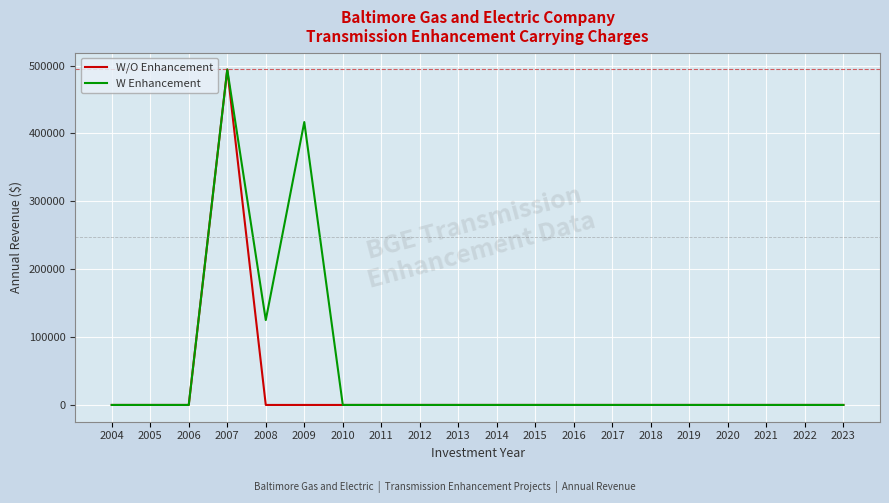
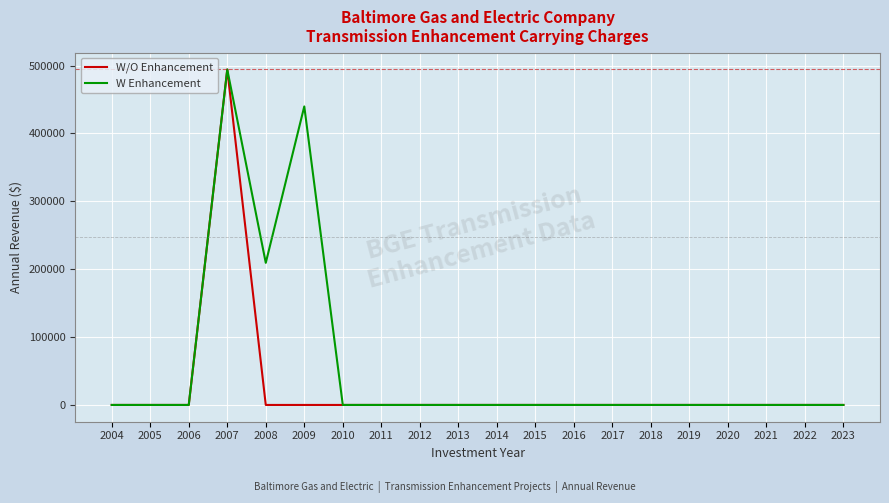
  {
    "W/O Enhancement": {
      "2008": 0,
      "2009": 0
    },
    "W Enhancement": {
-     "2008": 130000,
-     "2009": 420000
+     "2008": 210000,
+     "2009": 440000
    }
  }
